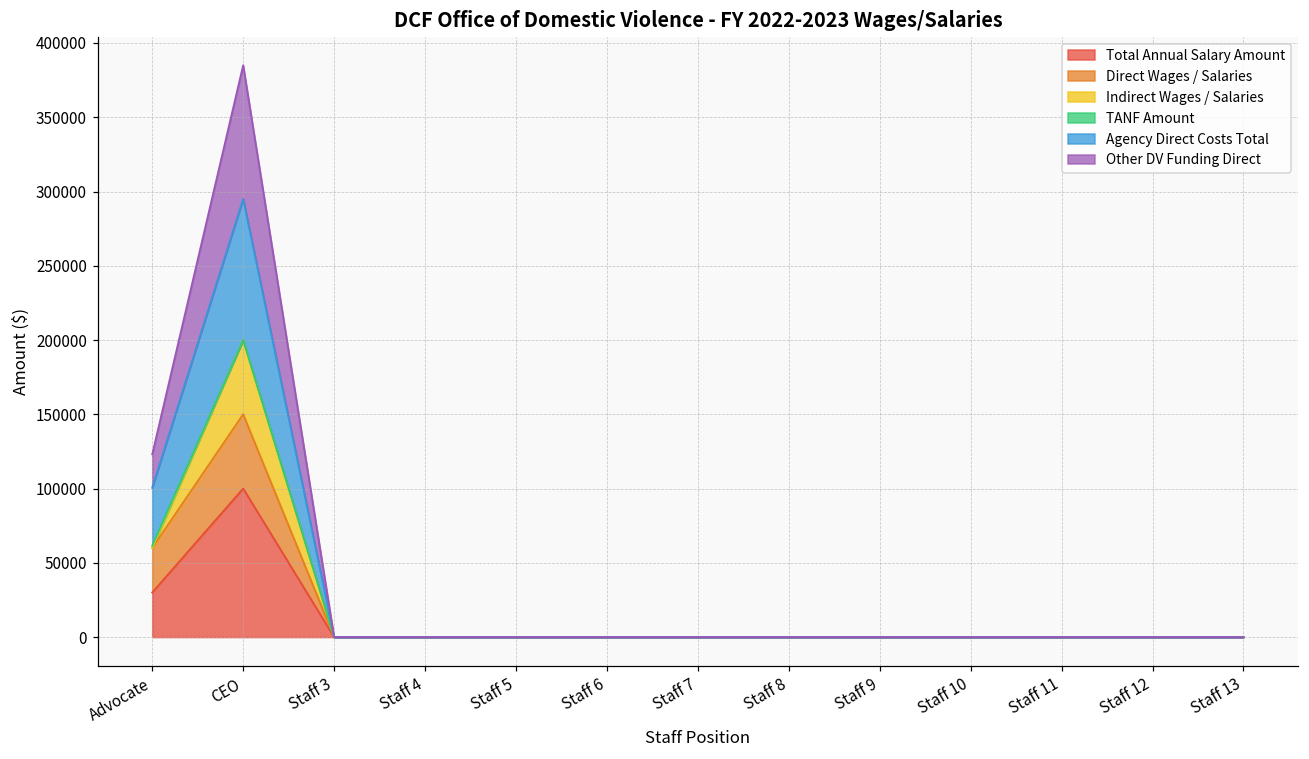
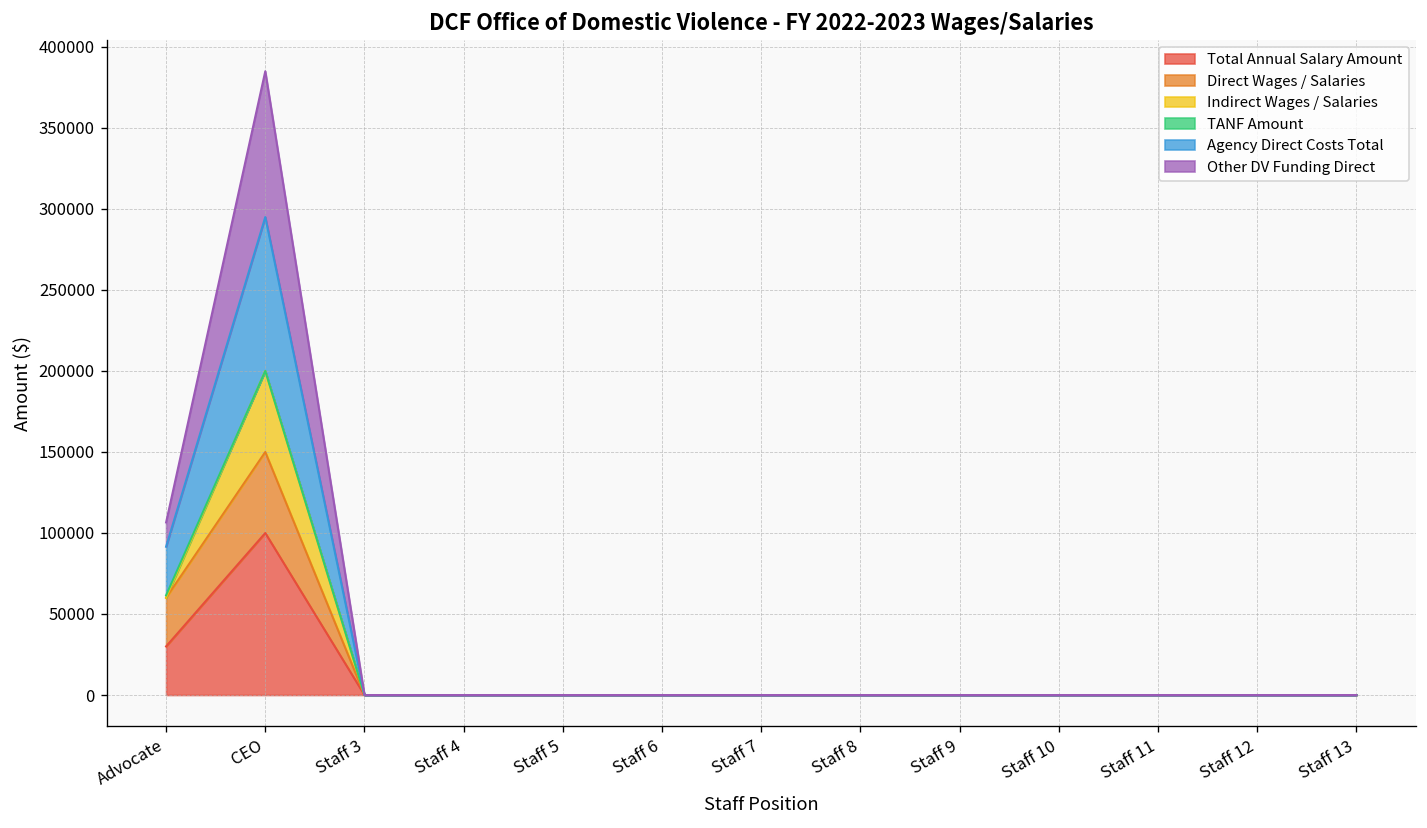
  {
    "Agency Direct Costs Total": {
-     "Advocate": 39000,
+     "Advocate": 30000,
      "CEO": 95000
    },
    "Other DV Funding Direct": {
-     "Advocate": 23000,
+     "Advocate": 15000,
      "CEO": 90000
    }
  }
